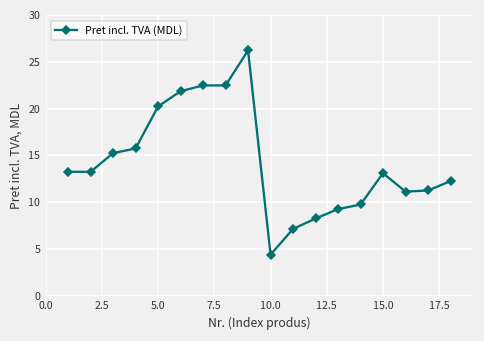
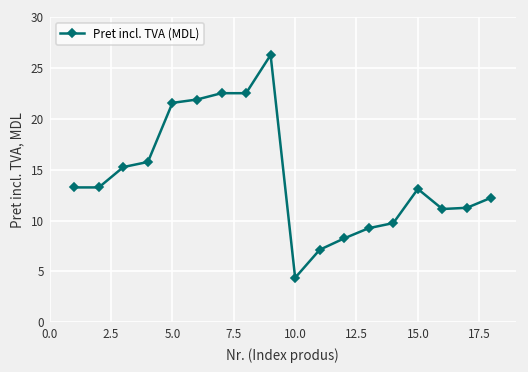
  {
-   "5.0": 20,
+   "5.0": 22,
    "10.0": 4,
    "15.0": 13
  }
